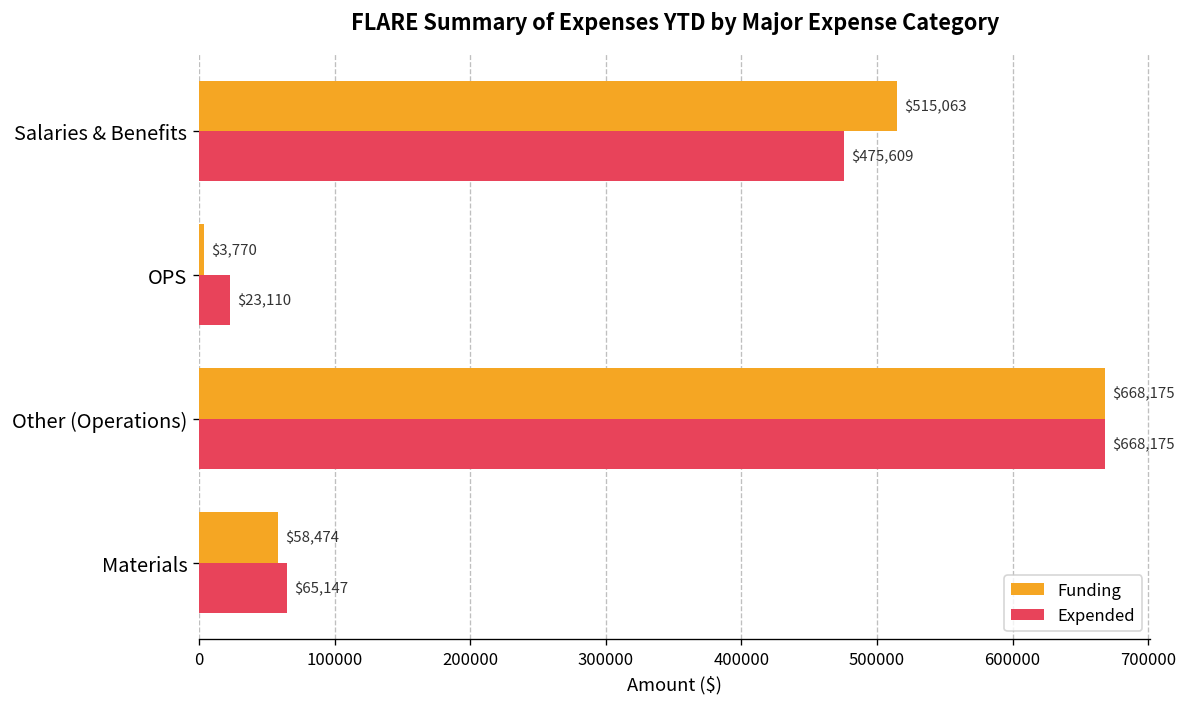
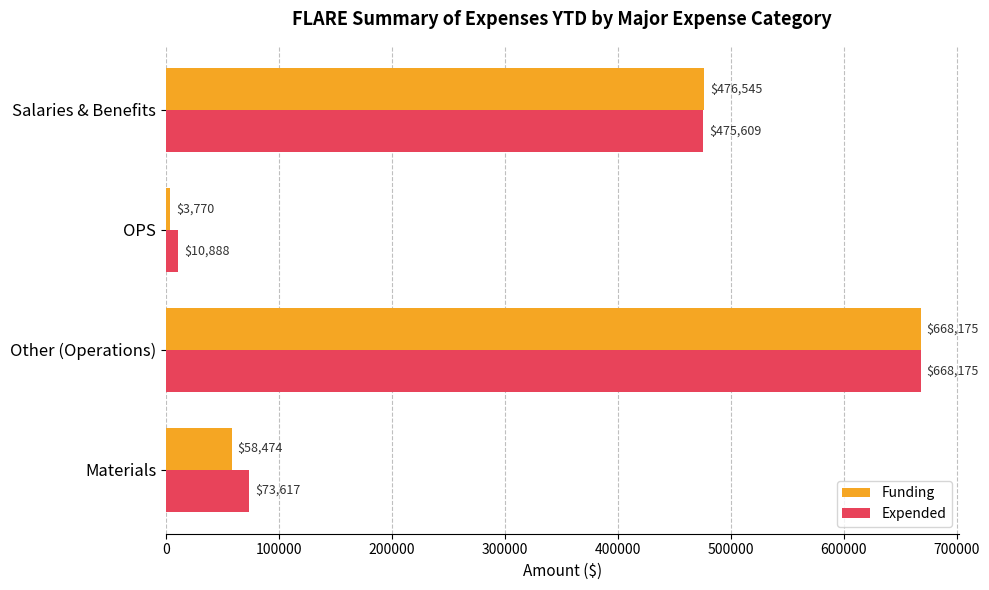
  {
    "Funding": {
-     "Salaries & Benefits": "$515,063",
+     "Salaries & Benefits": "$476,545",
      "OPS": "$3,770",
      "Other (Operations)": "$668,175",
      "Materials": "$58,474"
    },
    "Expended": {
      "Salaries & Benefits": "$475,609",
-     "OPS": "$23,110",
+     "OPS": "$10,888",
      "Other (Operations)": "$668,175",
-     "Materials": "$65,147"
+     "Materials": "$73,617"
    }
  }
